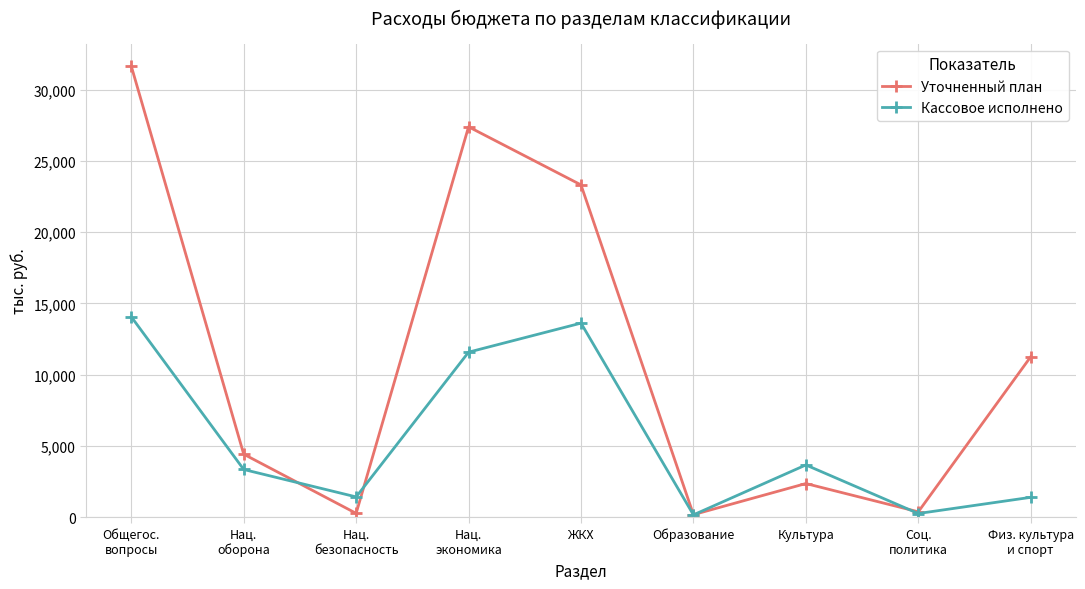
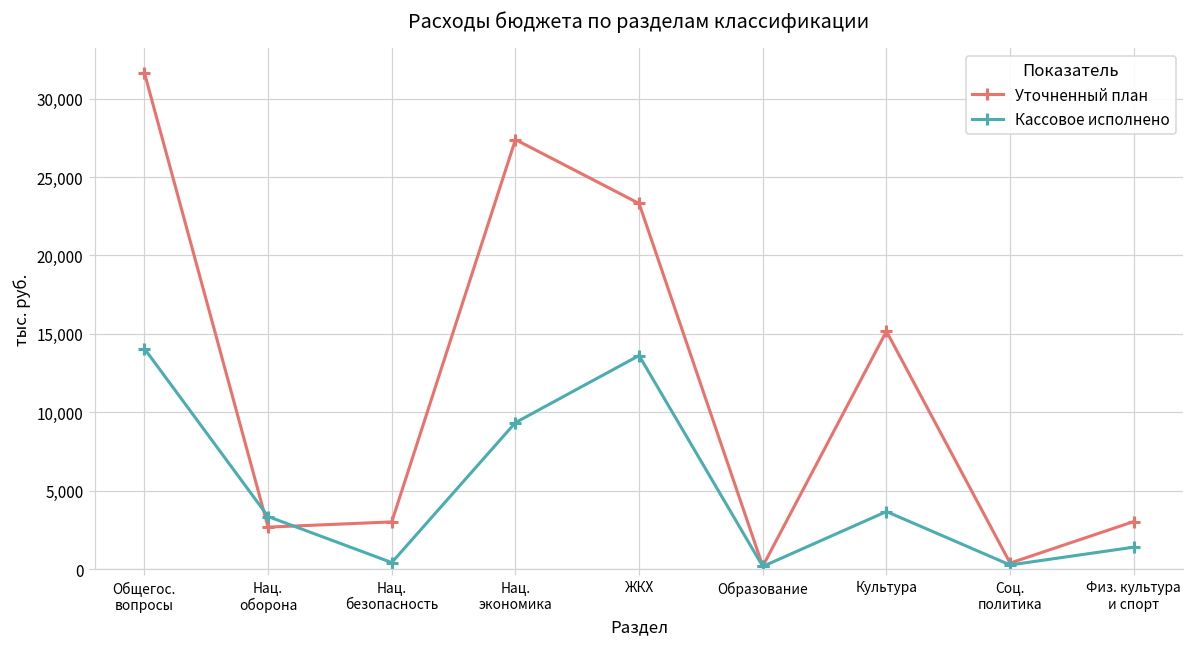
  {
    "Уточненный план": {
      "Общегос. вопросы": "31,600",
-     "Нац. оборона": "4,400",
-     "Нац. безопасность": "300",
+     "Нац. оборона": "2,700",
+     "Нац. безопасность": "3,000",
      "Нац. экономика": "27,400",
      "ЖКХ": "23,300",
-     "Культура": "2,400",
-     "Физ. культура и спорт": "11,300"
+     "Культура": "15,200",
+     "Физ. культура и спорт": "3,000"
    },
    "Кассовое исполнено": {
      "Общегос. вопросы": "14,100",
      "Нац. оборона": "3,300",
-     "Нац. безопасность": "1,400",
-     "Нац. экономика": "11,600",
+     "Нац. безопасность": "400",
+     "Нац. экономика": "9,300",
      "ЖКХ": "13,600",
      "Культура": "3,700",
      "Физ. культура и спорт": "1,400"
    }
  }
